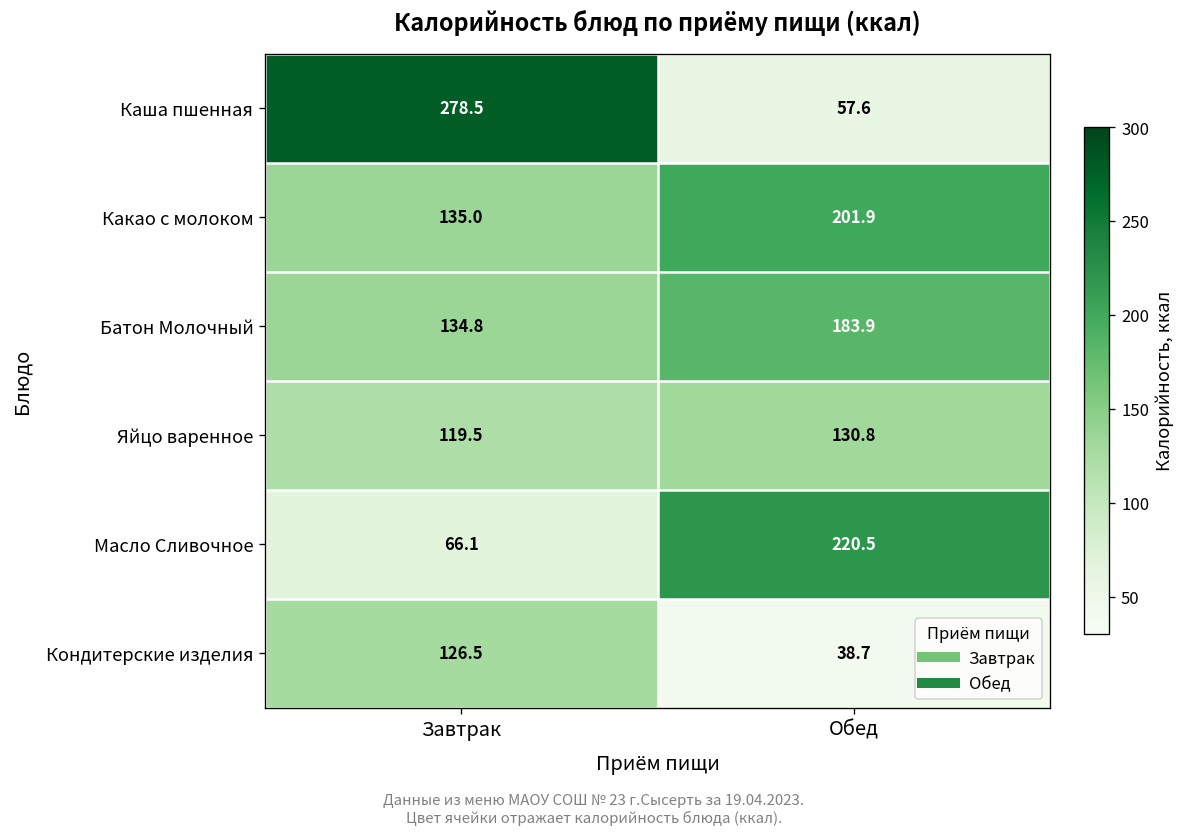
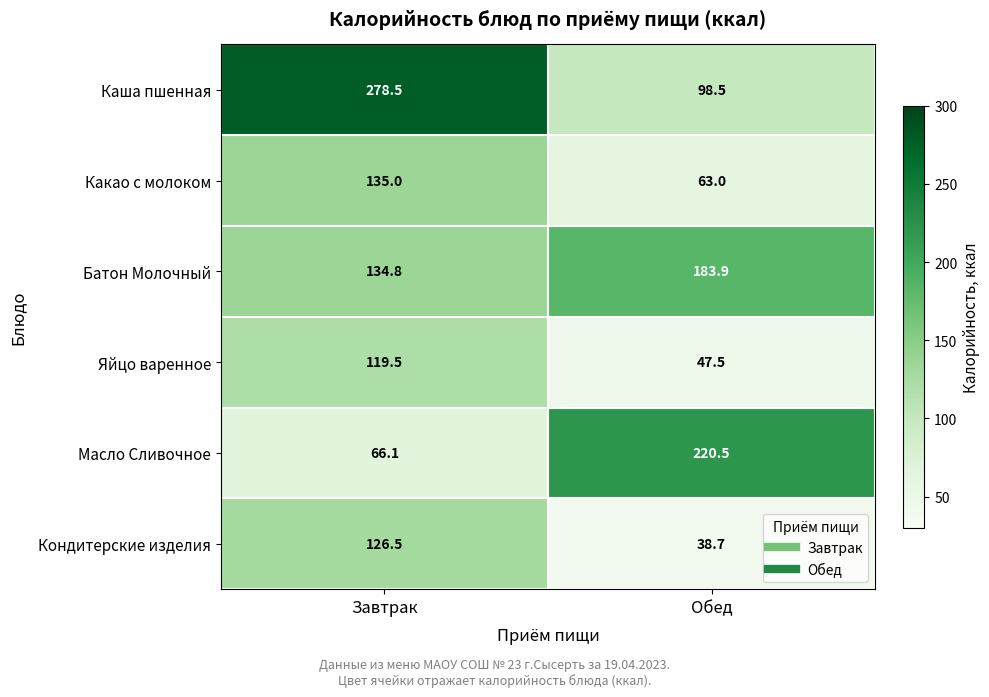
  {
    "Каша пшенная": {
      "Завтрак": 278.5,
-     "Обед": 57.6
+     "Обед": 98.5
    },
    "Какао с молоком": {
      "Завтрак": 135.0,
-     "Обед": 201.9
+     "Обед": 63.0
    },
    "Батон Молочный": {
      "Завтрак": 134.8,
      "Обед": 183.9
    },
    "Яйцо варенное": {
      "Завтрак": 119.5,
-     "Обед": 130.8
+     "Обед": 47.5
    },
    "Масло Сливочное": {
      "Завтрак": 66.1,
      "Обед": 220.5
    },
    "Кондитерские изделия": {
      "Завтрак": 126.5,
      "Обед": 38.7
    }
  }
